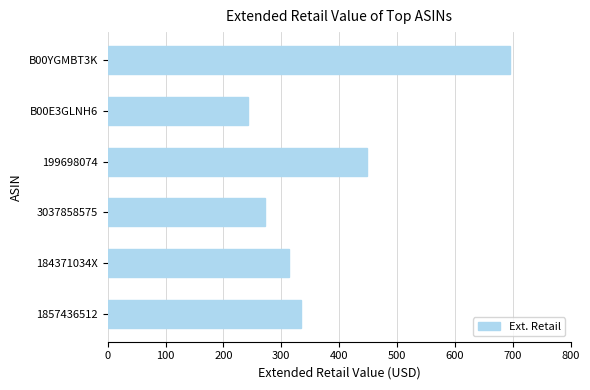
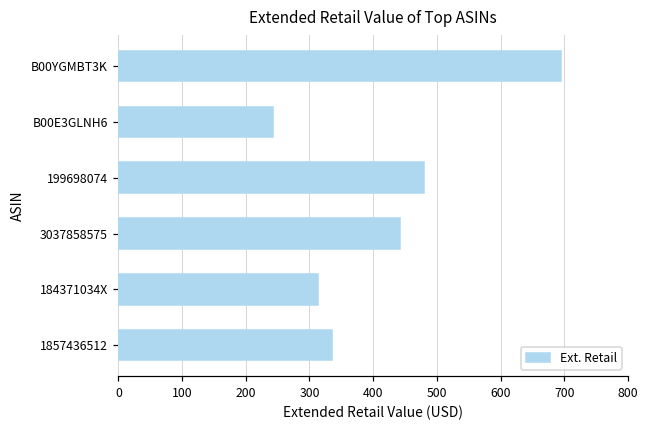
  {
    "B00YGMBT3K": 700,
    "B00E3GLNH6": 240,
-   "199698074": 450,
-   "3037858575": 270,
+   "199698074": 480,
+   "3037858575": 440,
    "184371034X": 310,
    "1857436512": 330
  }
